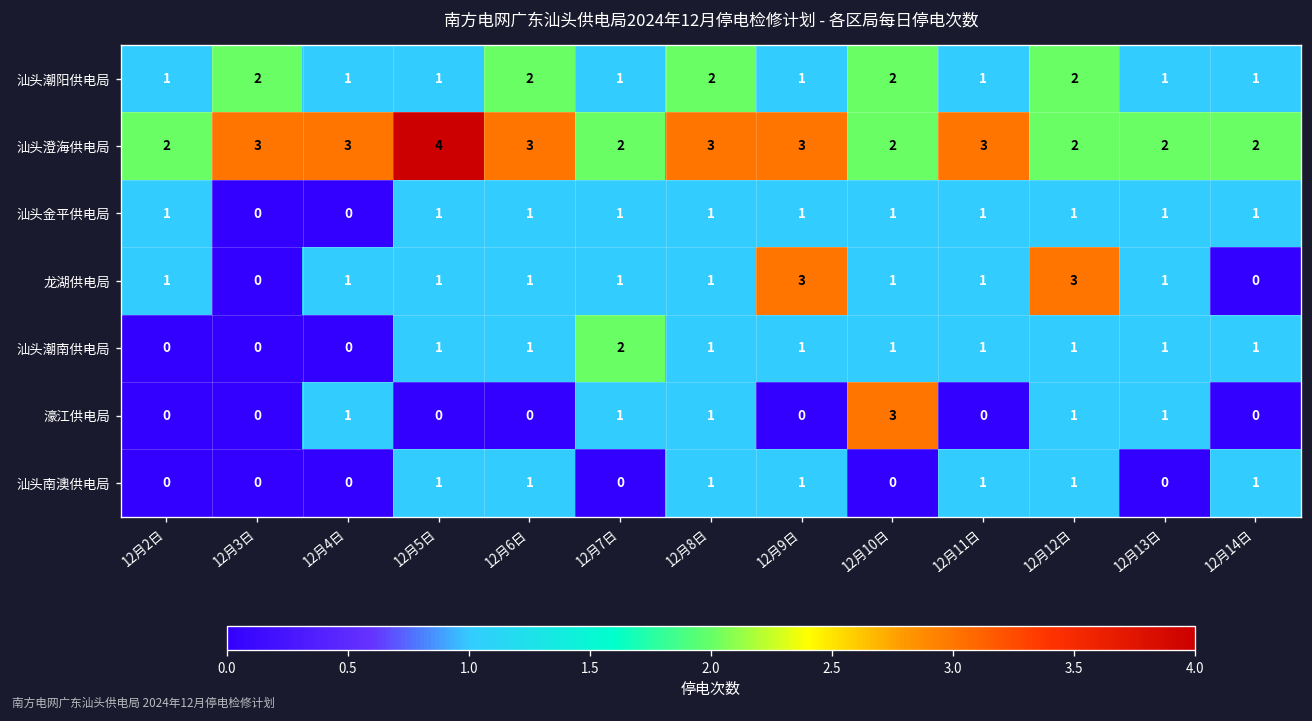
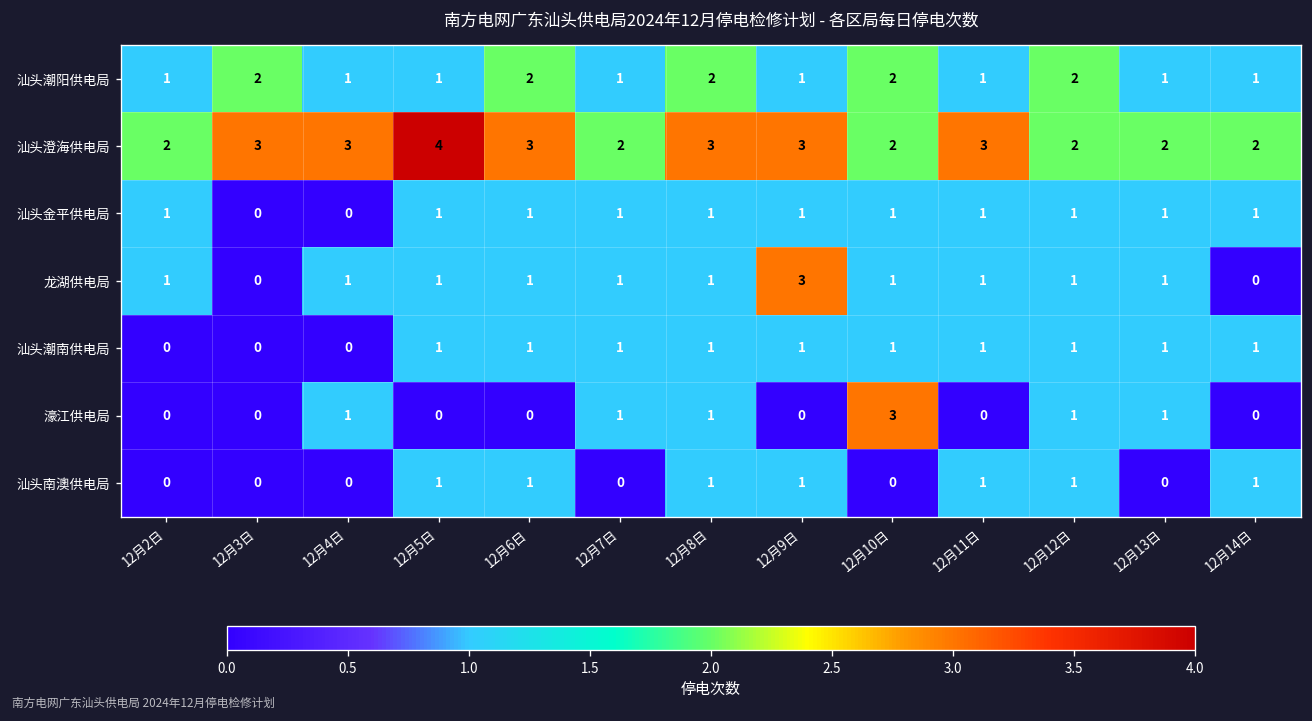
  {
    "汕头潮阳供电局": {
      "12月2日": 1,
      "12月3日": 2,
      "12月4日": 1,
      "12月5日": 1,
      "12月6日": 2,
      "12月7日": 1,
      "12月8日": 2,
      "12月9日": 1,
      "12月10日": 2,
      "12月11日": 1,
      "12月12日": 2,
      "12月13日": 1,
      "12月14日": 1
    },
    "汕头澄海供电局": {
      "12月2日": 2,
      "12月3日": 3,
      "12月4日": 3,
      "12月5日": 4,
      "12月6日": 3,
      "12月7日": 2,
      "12月8日": 3,
      "12月9日": 3,
      "12月10日": 2,
      "12月11日": 3,
      "12月12日": 2,
      "12月13日": 2,
      "12月14日": 2
    },
    "汕头金平供电局": {
      "12月2日": 1,
      "12月3日": 0,
      "12月4日": 0,
      "12月5日": 1,
      "12月6日": 1,
      "12月7日": 1,
      "12月8日": 1,
      "12月9日": 1,
      "12月10日": 1,
      "12月11日": 1,
      "12月12日": 1,
      "12月13日": 1,
      "12月14日": 1
    },
    "龙湖供电局": {
      "12月2日": 1,
      "12月3日": 0,
      "12月4日": 1,
      "12月5日": 1,
      "12月6日": 1,
      "12月7日": 1,
      "12月8日": 1,
      "12月9日": 3,
      "12月10日": 1,
      "12月11日": 1,
-     "12月12日": 3,
+     "12月12日": 1,
      "12月13日": 1,
      "12月14日": 0
    },
    "汕头潮南供电局": {
      "12月2日": 0,
      "12月3日": 0,
      "12月4日": 0,
      "12月5日": 1,
      "12月6日": 1,
-     "12月7日": 2,
+     "12月7日": 1,
      "12月8日": 1,
      "12月9日": 1,
      "12月10日": 1,
      "12月11日": 1,
      "12月12日": 1,
      "12月13日": 1,
      "12月14日": 1
    },
    "濠江供电局": {
      "12月2日": 0,
      "12月3日": 0,
      "12月4日": 1,
      "12月5日": 0,
      "12月6日": 0,
      "12月7日": 1,
      "12月8日": 1,
      "12月9日": 0,
      "12月10日": 3,
      "12月11日": 0,
      "12月12日": 1,
      "12月13日": 1,
      "12月14日": 0
    },
    "汕头南澳供电局": {
      "12月2日": 0,
      "12月3日": 0,
      "12月4日": 0,
      "12月5日": 1,
      "12月6日": 1,
      "12月7日": 0,
      "12月8日": 1,
      "12月9日": 1,
      "12月10日": 0,
      "12月11日": 1,
      "12月12日": 1,
      "12月13日": 0,
      "12月14日": 1
    }
  }
